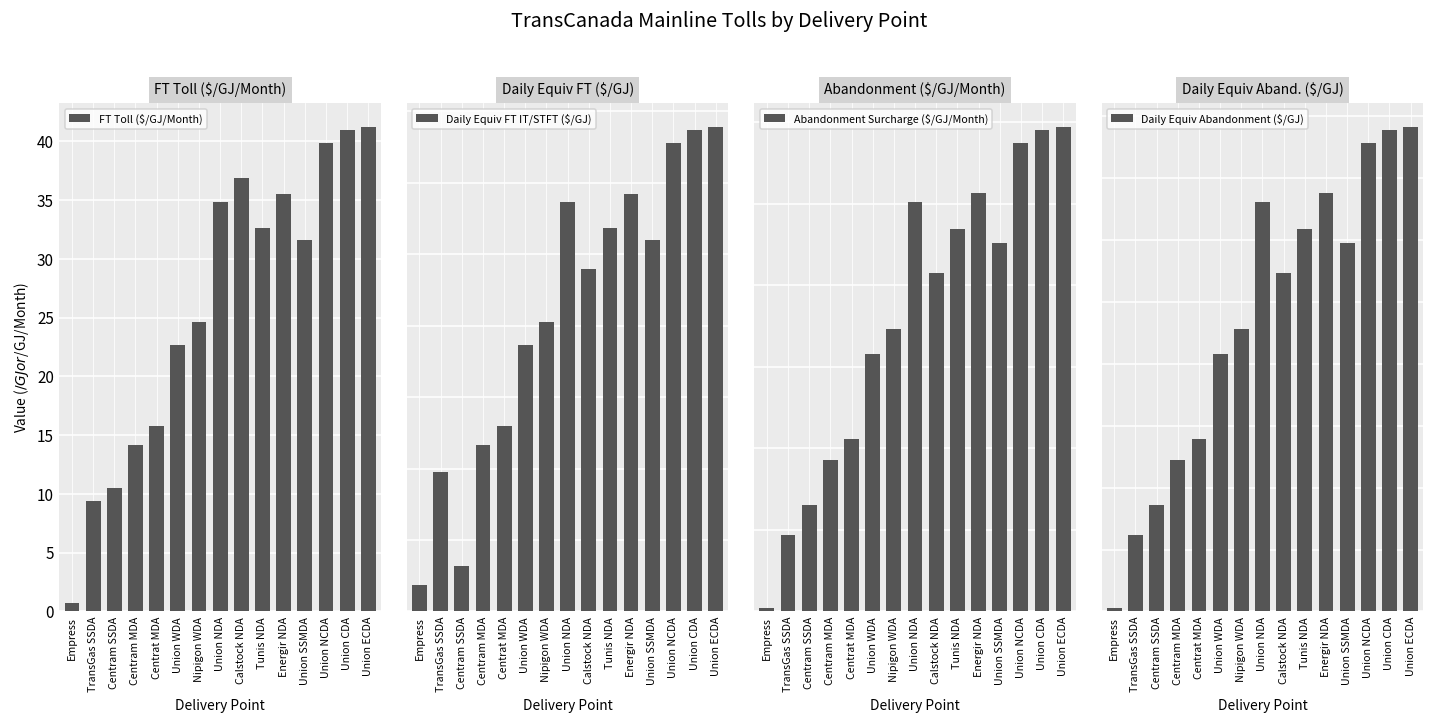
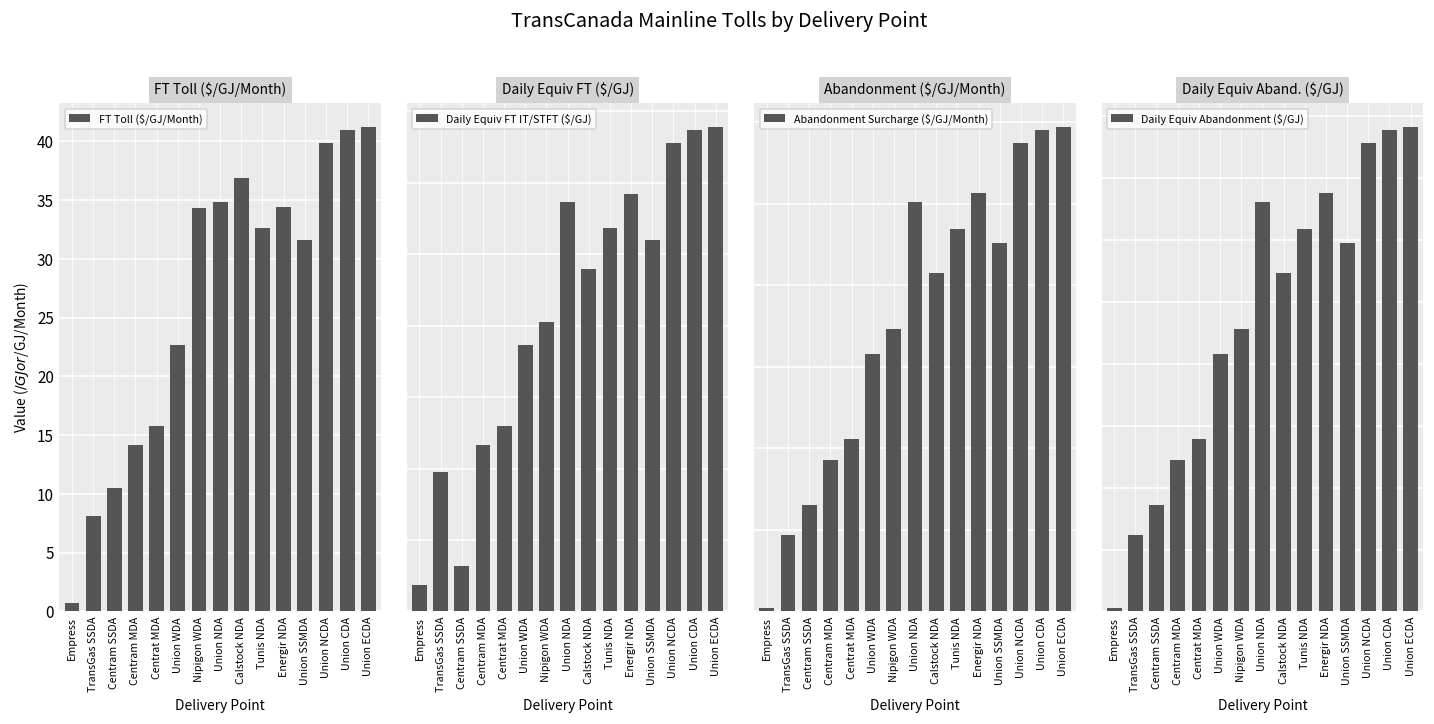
  {
    "FT Toll ($/GJ/Month)": {
      "Empress": 0.7,
-     "TransGas SSDA": 9.4,
+     "TransGas SSDA": 8.1,
      "Centram SSDA": 10.5,
      "Centram MDA": 14.2,
      "Centrat MDA": 15.8,
      "Union WDA": 22.6,
-     "Nipigon WDA": 24.7,
+     "Nipigon WDA": 34.4,
      "Union NDA": 34.8,
      "Calstock NDA": 36.9,
      "Tunis NDA": 32.6,
-     "Energir NDA": 35.5,
+     "Energir NDA": 34.4,
      "Union SSMDA": 31.6,
      "Union NCDA": 39.9,
      "Union CDA": 41.0,
      "Union ECDA": 41.2
    }
  }
